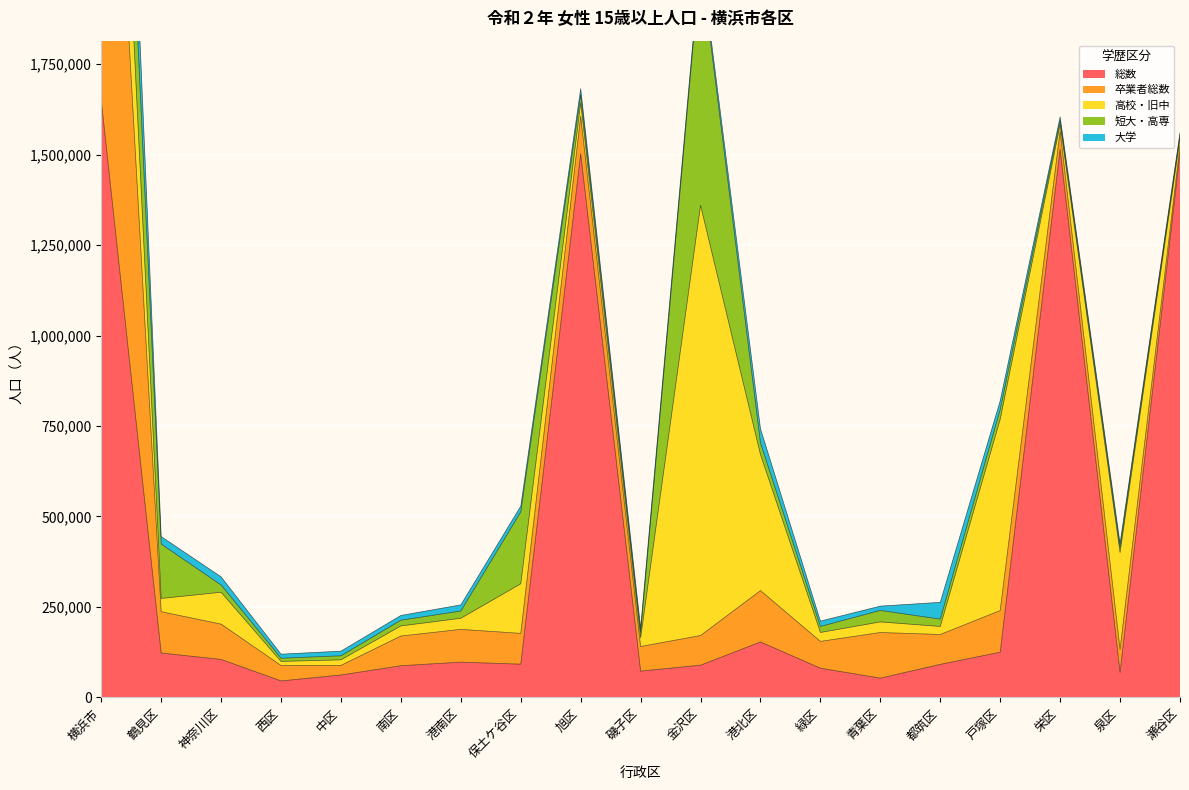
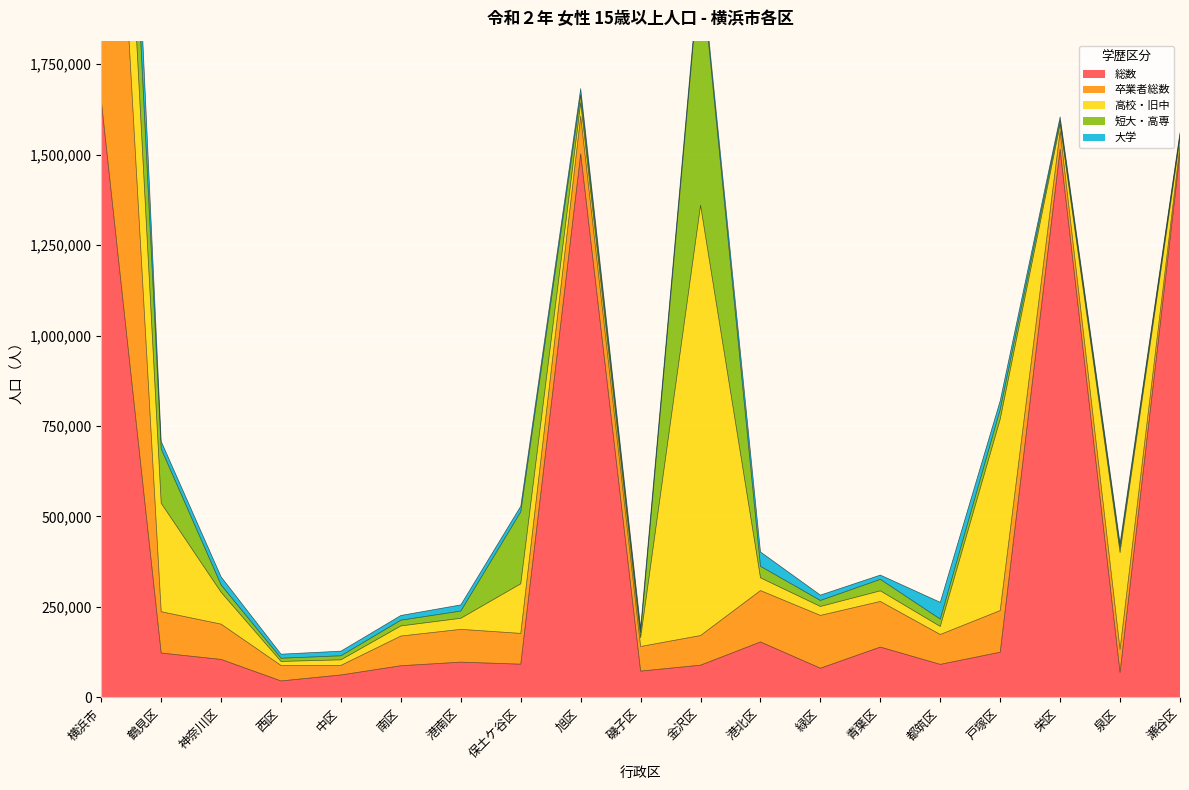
  {
    "総数": {
      "横浜市": "1,650,000",
      "鶴見区": "120,000",
      "神奈川区": "100,000",
      "西区": "50,000",
      "中区": "60,000",
      "南区": "90,000",
      "港南区": "100,000",
      "保土ケ谷区": "90,000",
      "旭区": "1,500,000",
      "磯子区": "70,000",
      "金沢区": "90,000",
      "港北区": "150,000",
      "緑区": "80,000",
-     "青葉区": "50,000",
+     "青葉区": "140,000",
      "都筑区": "90,000",
      "戸塚区": "120,000",
      "栄区": "1,510,000",
      "泉区": "70,000",
      "瀬谷区": "1,500,000"
    },
    "卒業者総数": {
      "鶴見区": "110,000",
      "神奈川区": "100,000",
      "西区": "40,000",
      "中区": "30,000",
      "南区": "80,000",
      "港南区": "90,000",
      "保土ケ谷区": "90,000",
      "旭区": "100,000",
      "磯子区": "70,000",
      "金沢区": "80,000",
      "港北区": "140,000",
-     "緑区": "70,000",
+     "緑区": "150,000",
      "青葉区": "130,000",
      "都筑区": "80,000",
      "戸塚区": "120,000",
      "栄区": "50,000",
      "泉区": "60,000",
      "瀬谷区": "20,000"
    },
    "高校・旧中": {
-     "鶴見区": "40,000",
+     "鶴見区": "300,000",
      "神奈川区": "90,000",
      "西区": "10,000",
      "中区": "20,000",
      "南区": "30,000",
      "港南区": "30,000",
      "保土ケ谷区": "140,000",
      "旭区": "40,000",
      "磯子区": "20,000",
      "金沢区": "1,190,000",
-     "港北区": "380,000",
+     "港北区": "40,000",
      "緑区": "20,000",
      "青葉区": "30,000",
      "都筑区": "20,000",
      "戸塚区": "530,000",
      "栄区": "20,000",
      "泉区": "270,000",
      "瀬谷区": "20,000"
    },
    "短大・高専": {
      "鶴見区": "150,000",
      "神奈川区": "20,000",
      "西区": "10,000",
      "中区": "10,000",
      "南区": "20,000",
      "港南区": "20,000",
      "保土ケ谷区": "200,000",
      "旭区": "20,000",
      "磯子区": "20,000",
      "港北区": "30,000",
      "緑区": "20,000",
      "青葉区": "30,000",
      "都筑区": "20,000",
      "戸塚区": "30,000",
      "栄区": "10,000",
      "泉区": "10,000"
    },
    "大学": {
      "鶴見区": "20,000",
      "神奈川区": "20,000",
      "西区": "10,000",
      "中区": "10,000",
      "南区": "10,000",
      "港南区": "20,000",
      "保土ケ谷区": "20,000",
      "旭区": "20,000",
      "磯子区": "10,000",
      "港北区": "40,000",
      "緑区": "10,000",
      "青葉区": "10,000",
      "都筑区": "50,000",
      "戸塚区": "20,000",
      "栄区": "10,000",
      "泉区": "10,000"
    }
  }
